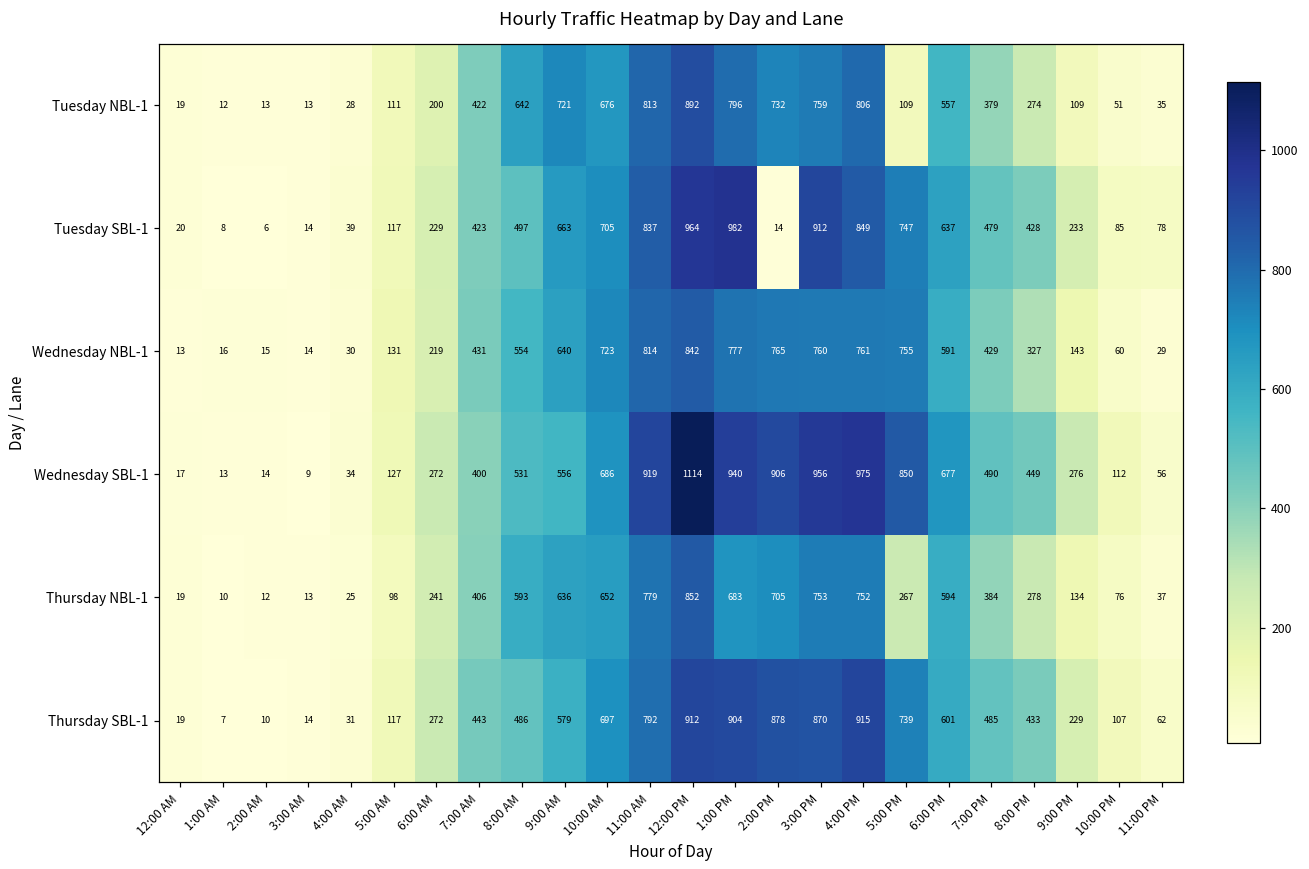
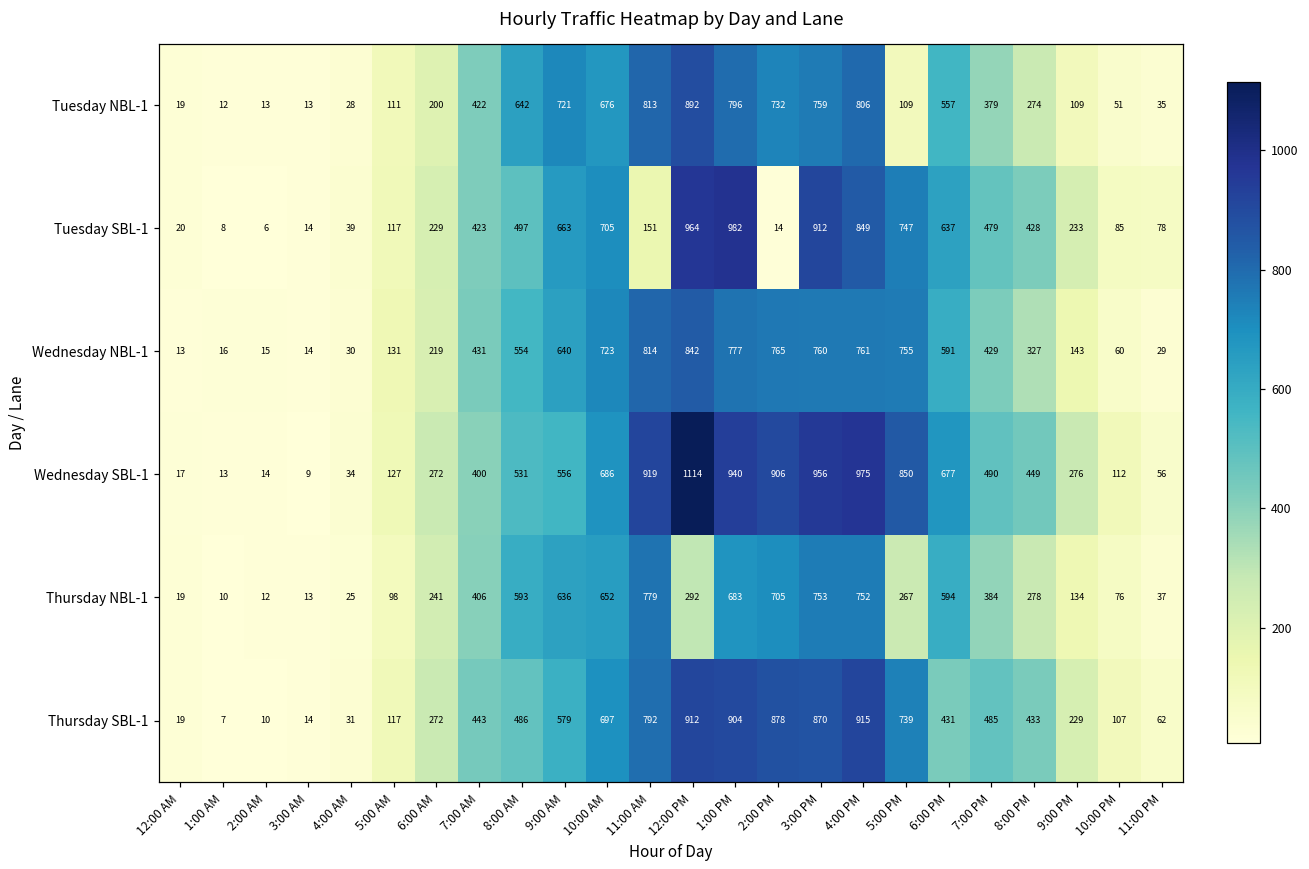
  {
    "Tuesday NBL-1": {
      "12:00 AM": 19,
      "1:00 AM": 12,
      "2:00 AM": 13,
      "3:00 AM": 13,
      "4:00 AM": 28,
      "5:00 AM": 111,
      "6:00 AM": 200,
      "7:00 AM": 422,
      "8:00 AM": 642,
      "9:00 AM": 721,
      "10:00 AM": 676,
      "11:00 AM": 813,
      "12:00 PM": 892,
      "1:00 PM": 796,
      "2:00 PM": 732,
      "3:00 PM": 759,
      "4:00 PM": 806,
      "5:00 PM": 109,
      "6:00 PM": 557,
      "7:00 PM": 379,
      "8:00 PM": 274,
      "9:00 PM": 109,
      "10:00 PM": 51,
      "11:00 PM": 35
    },
    "Tuesday SBL-1": {
      "12:00 AM": 20,
      "1:00 AM": 8,
      "2:00 AM": 6,
      "3:00 AM": 14,
      "4:00 AM": 39,
      "5:00 AM": 117,
      "6:00 AM": 229,
      "7:00 AM": 423,
      "8:00 AM": 497,
      "9:00 AM": 663,
      "10:00 AM": 705,
-     "11:00 AM": 837,
+     "11:00 AM": 151,
      "12:00 PM": 964,
      "1:00 PM": 982,
      "2:00 PM": 14,
      "3:00 PM": 912,
      "4:00 PM": 849,
      "5:00 PM": 747,
      "6:00 PM": 637,
      "7:00 PM": 479,
      "8:00 PM": 428,
      "9:00 PM": 233,
      "10:00 PM": 85,
      "11:00 PM": 78
    },
    "Wednesday NBL-1": {
      "12:00 AM": 13,
      "1:00 AM": 16,
      "2:00 AM": 15,
      "3:00 AM": 14,
      "4:00 AM": 30,
      "5:00 AM": 131,
      "6:00 AM": 219,
      "7:00 AM": 431,
      "8:00 AM": 554,
      "9:00 AM": 640,
      "10:00 AM": 723,
      "11:00 AM": 814,
      "12:00 PM": 842,
      "1:00 PM": 777,
      "2:00 PM": 765,
      "3:00 PM": 760,
      "4:00 PM": 761,
      "5:00 PM": 755,
      "6:00 PM": 591,
      "7:00 PM": 429,
      "8:00 PM": 327,
      "9:00 PM": 143,
      "10:00 PM": 60,
      "11:00 PM": 29
    },
    "Wednesday SBL-1": {
      "12:00 AM": 17,
      "1:00 AM": 13,
      "2:00 AM": 14,
      "3:00 AM": 9,
      "4:00 AM": 34,
      "5:00 AM": 127,
      "6:00 AM": 272,
      "7:00 AM": 400,
      "8:00 AM": 531,
      "9:00 AM": 556,
      "10:00 AM": 686,
      "11:00 AM": 919,
      "12:00 PM": 1114,
      "1:00 PM": 940,
      "2:00 PM": 906,
      "3:00 PM": 956,
      "4:00 PM": 975,
      "5:00 PM": 850,
      "6:00 PM": 677,
      "7:00 PM": 490,
      "8:00 PM": 449,
      "9:00 PM": 276,
      "10:00 PM": 112,
      "11:00 PM": 56
    },
    "Thursday NBL-1": {
      "12:00 AM": 19,
      "1:00 AM": 10,
      "2:00 AM": 12,
      "3:00 AM": 13,
      "4:00 AM": 25,
      "5:00 AM": 98,
      "6:00 AM": 241,
      "7:00 AM": 406,
      "8:00 AM": 593,
      "9:00 AM": 636,
      "10:00 AM": 652,
      "11:00 AM": 779,
-     "12:00 PM": 852,
+     "12:00 PM": 292,
      "1:00 PM": 683,
      "2:00 PM": 705,
      "3:00 PM": 753,
      "4:00 PM": 752,
      "5:00 PM": 267,
      "6:00 PM": 594,
      "7:00 PM": 384,
      "8:00 PM": 278,
      "9:00 PM": 134,
      "10:00 PM": 76,
      "11:00 PM": 37
    },
    "Thursday SBL-1": {
      "12:00 AM": 19,
      "1:00 AM": 7,
      "2:00 AM": 10,
      "3:00 AM": 14,
      "4:00 AM": 31,
      "5:00 AM": 117,
      "6:00 AM": 272,
      "7:00 AM": 443,
      "8:00 AM": 486,
      "9:00 AM": 579,
      "10:00 AM": 697,
      "11:00 AM": 792,
      "12:00 PM": 912,
      "1:00 PM": 904,
      "2:00 PM": 878,
      "3:00 PM": 870,
      "4:00 PM": 915,
      "5:00 PM": 739,
-     "6:00 PM": 601,
+     "6:00 PM": 431,
      "7:00 PM": 485,
      "8:00 PM": 433,
      "9:00 PM": 229,
      "10:00 PM": 107,
      "11:00 PM": 62
    }
  }
